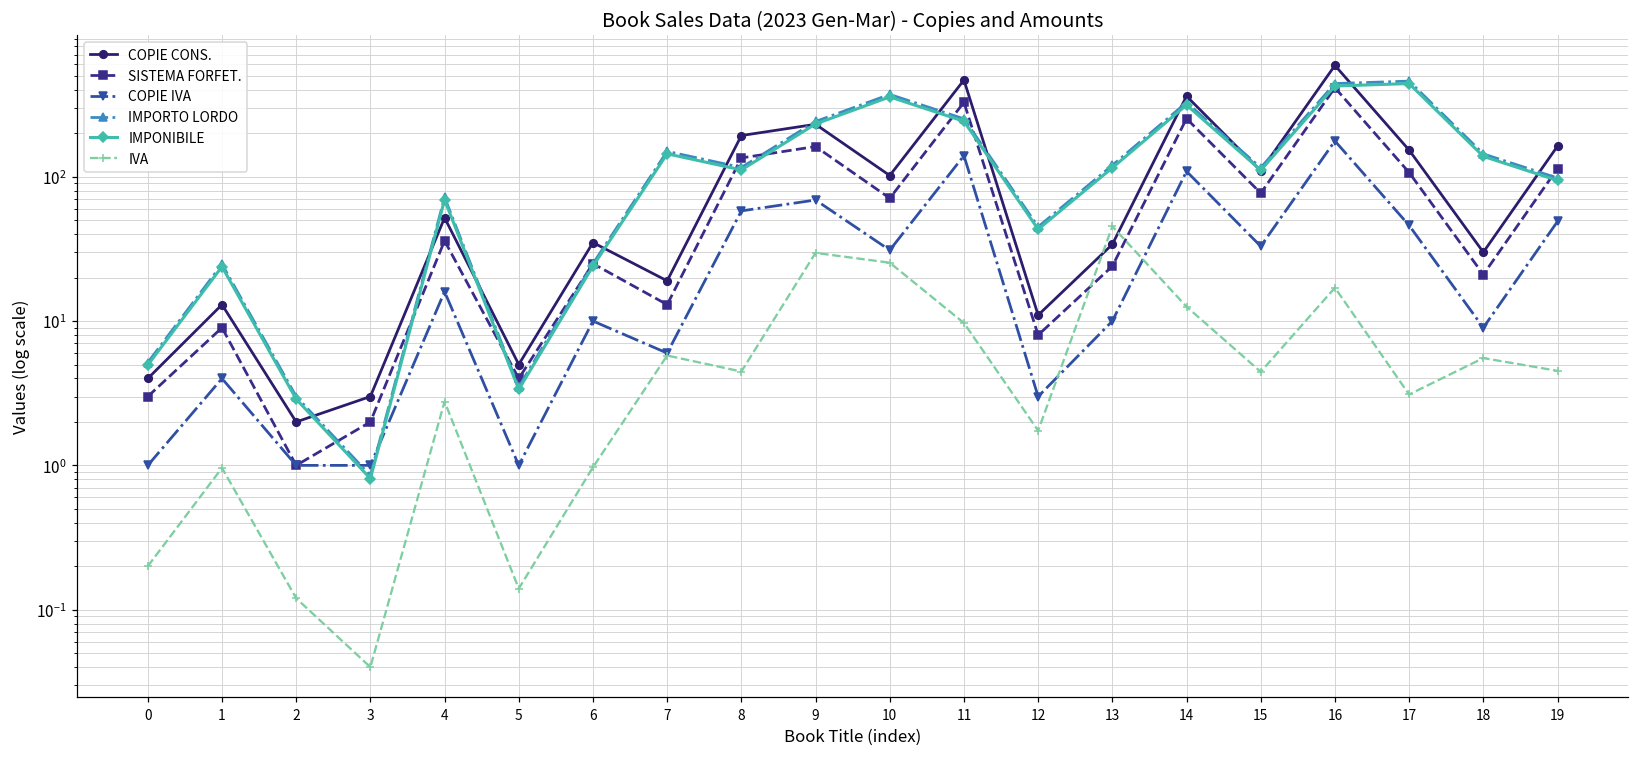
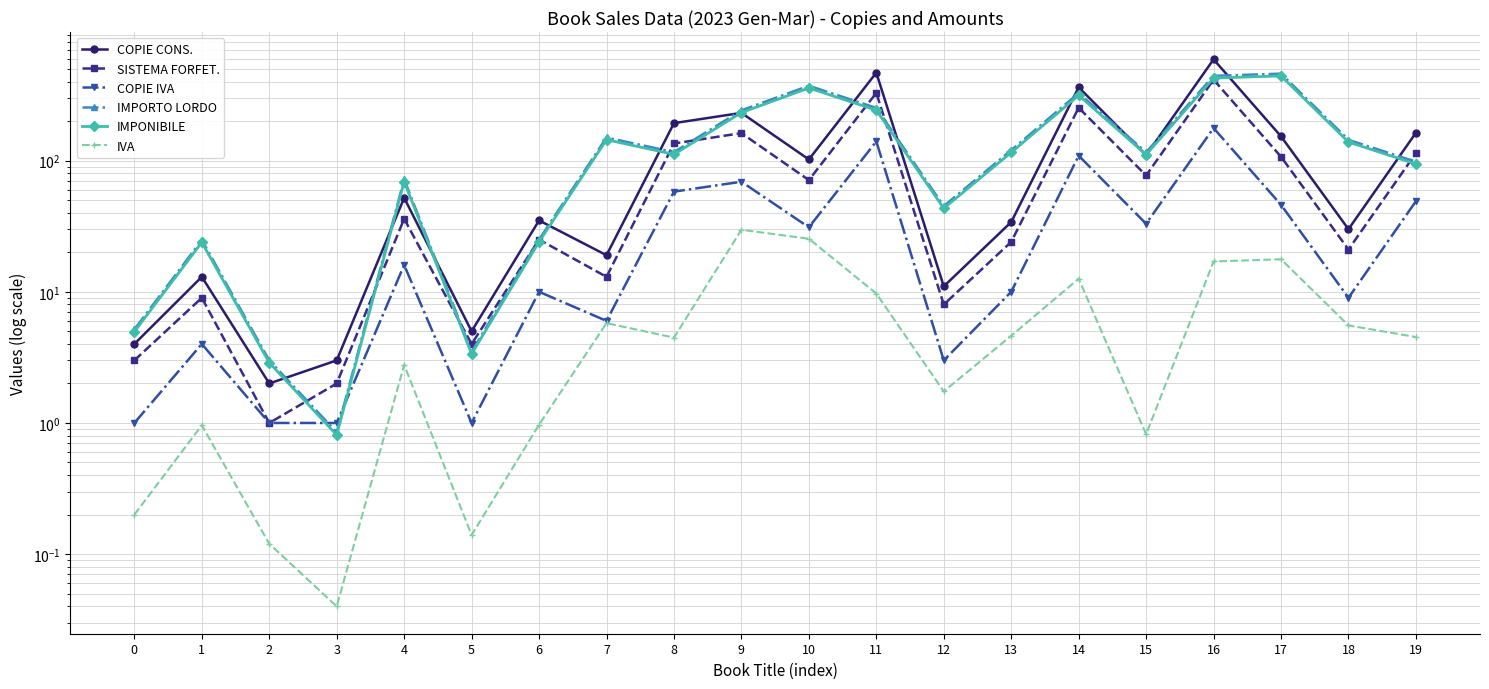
  {
    "IVA": {
      "0": 0.2,
      "1": 1.0,
      "2": 0.12,
      "3": 0.040,
      "4": 2.8,
      "5": 0.14,
      "6": 1.0,
      "8": 4.5,
      "9": 30,
      "10": 25,
      "11": 10,
      "12": 1.7,
-     "13": 45,
+     "13": 4.6,
      "14": 13,
-     "15": 4.5,
+     "15": 0.8,
      "16": 17,
-     "17": 3.1,
+     "17": 18,
      "18": 5.5,
      "19": 4.5
    }
  }
